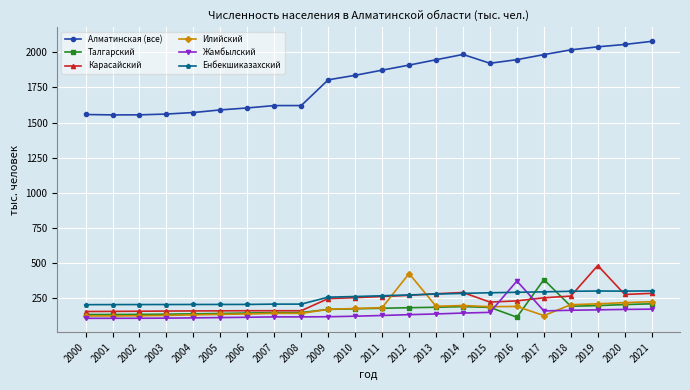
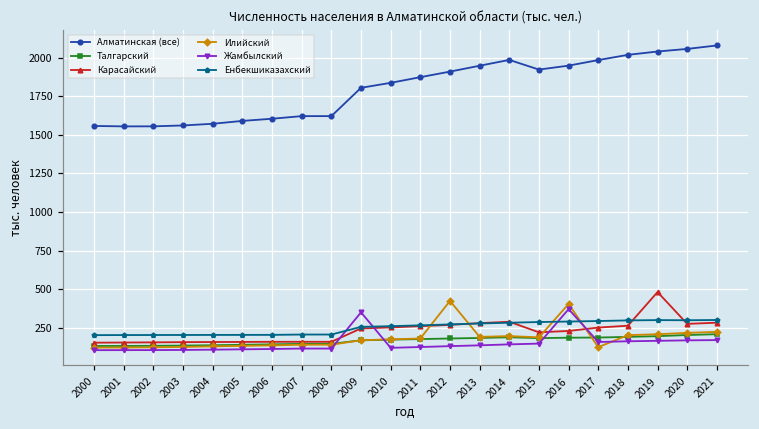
  {
    "Талгарский": {
      "2012": 180,
-     "2016": 110,
-     "2017": 380
+     "2016": 190,
+     "2017": 190
    },
    "Карасайский": {
      "2000": 150,
      "2001": 160,
      "2002": 160,
      "2003": 160,
      "2004": 160,
      "2005": 160,
      "2015": 220,
      "2016": 230,
      "2017": 250,
      "2018": 260,
      "2019": 480,
      "2020": 280
    },
    "Илийский": {
      "2012": 420,
-     "2016": 190,
+     "2016": 400,
      "2017": 130
    },
    "Жамбылский": {
      "2002": 110,
      "2003": 110,
      "2004": 110,
      "2005": 110,
      "2006": 110,
      "2007": 120,
      "2008": 120,
-     "2009": 120,
+     "2009": 350,
      "2010": 120,
      "2011": 130,
      "2012": 130,
      "2013": 140,
      "2014": 140,
      "2015": 150,
      "2016": 370,
      "2017": 160,
      "2018": 160,
      "2019": 170,
      "2020": 170,
      "2021": 170
    }
  }
